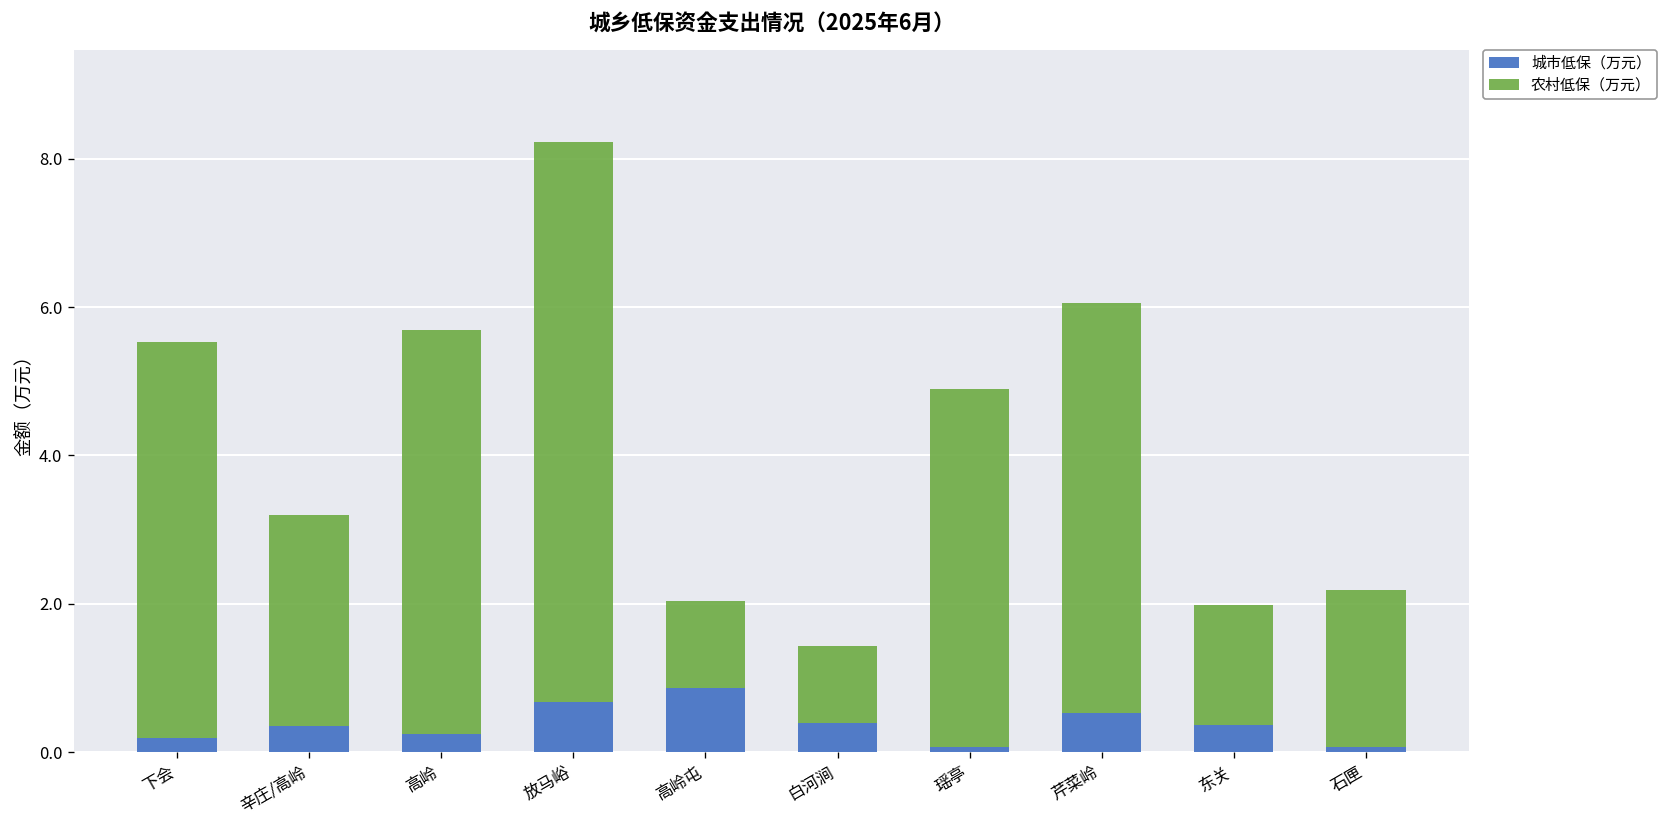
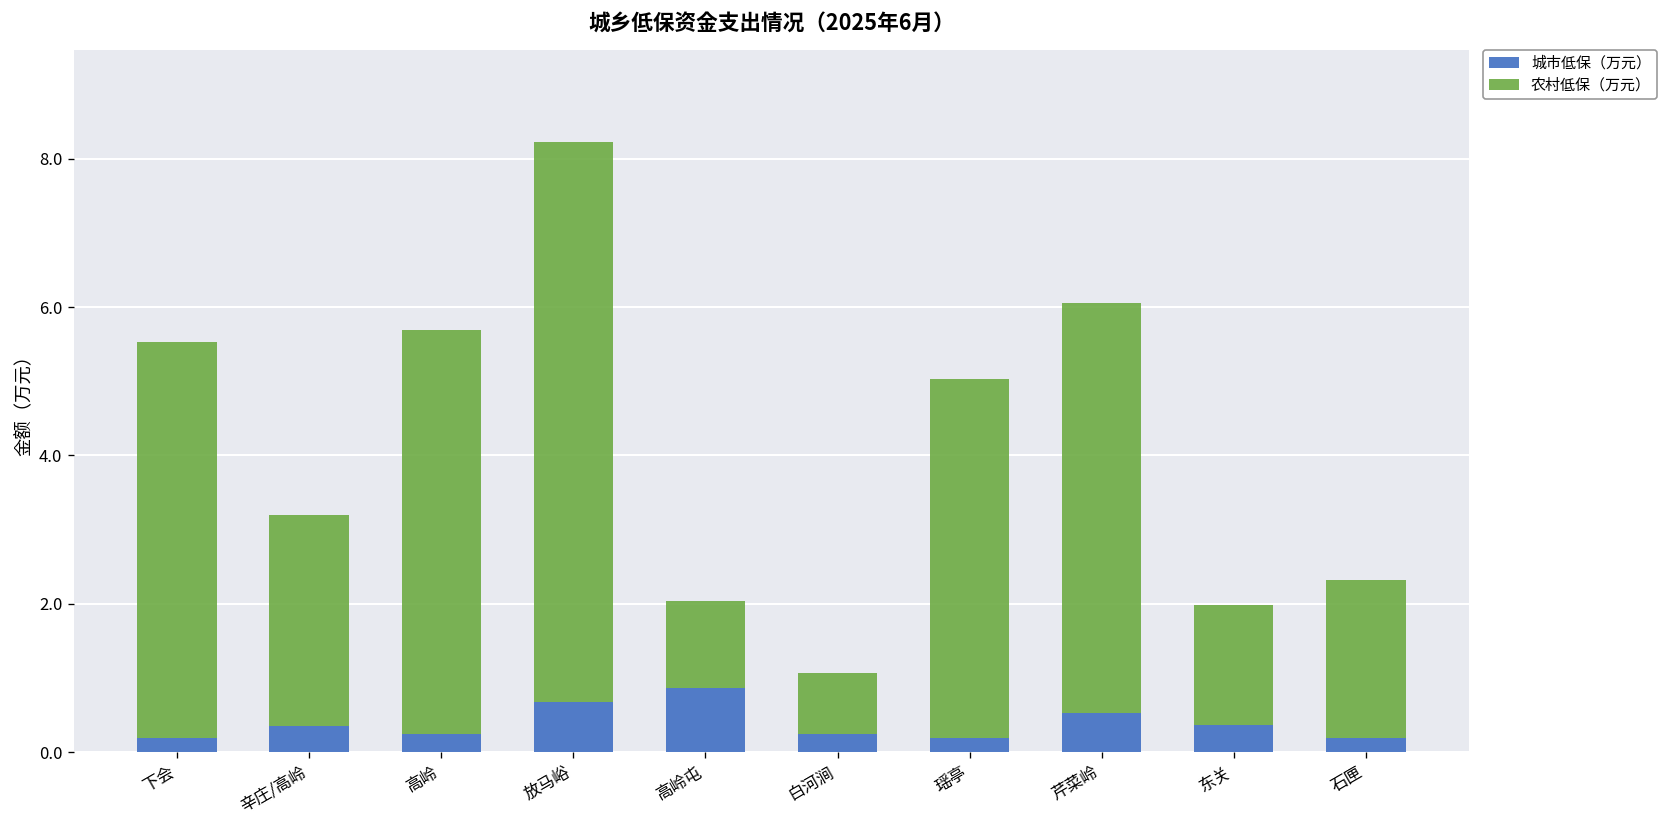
  {
    "城市低保（万元）": {
      "下会": 0.2,
      "辛庄/高岭": 0.3,
      "高岭": 0.2,
      "放马峪": 0.7,
      "高岭屯": 0.9,
-     "白河涧": 0.4,
-     "瑶亭": 0.1,
+     "白河涧": 0.2,
+     "瑶亭": 0.2,
      "芹菜岭": 0.5,
      "东关": 0.4,
-     "石匣": 0.1
+     "石匣": 0.2
    },
    "农村低保（万元）": {
      "下会": 5.3,
      "辛庄/高岭": 2.9,
      "高岭": 5.4,
      "放马峪": 7.6,
      "高岭屯": 1.2,
-     "白河涧": 1.0,
+     "白河涧": 0.8,
      "瑶亭": 4.8,
      "芹菜岭": 5.5,
      "东关": 1.6,
      "石匣": 2.1
    }
  }
